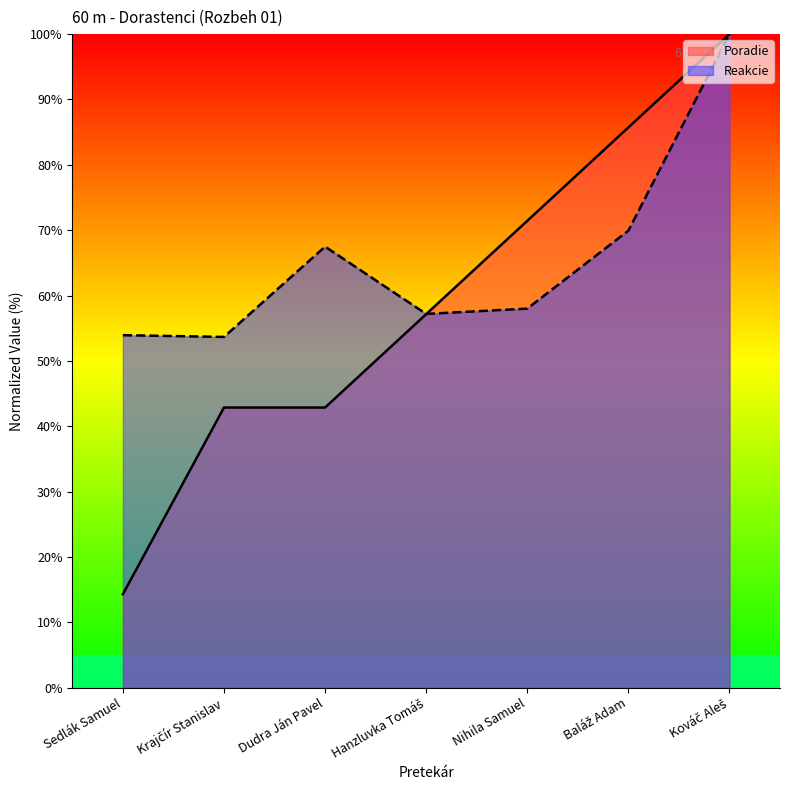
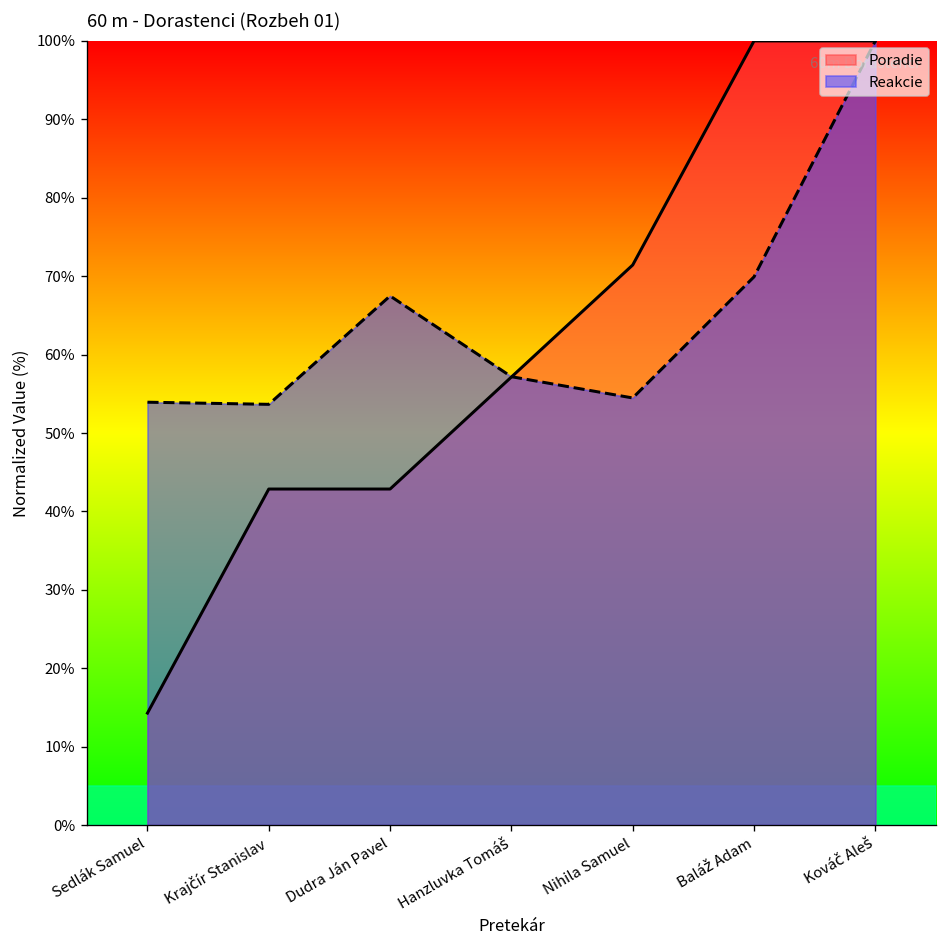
  {
    "Poradie": {
      "Sedlák Samuel": "14%",
      "Krajčír Stanislav": "43%",
      "Dudra Ján Pavel": "43%",
      "Nihila Samuel": "71%",
-     "Baláž Adam": "86%"
+     "Baláž Adam": "100%"
    },
    "Reakcie": {
      "Sedlák Samuel": "54%",
      "Krajčír Stanislav": "54%",
      "Dudra Ján Pavel": "67%",
-     "Nihila Samuel": "58%",
+     "Nihila Samuel": "54%",
      "Baláž Adam": "70%"
    }
  }
